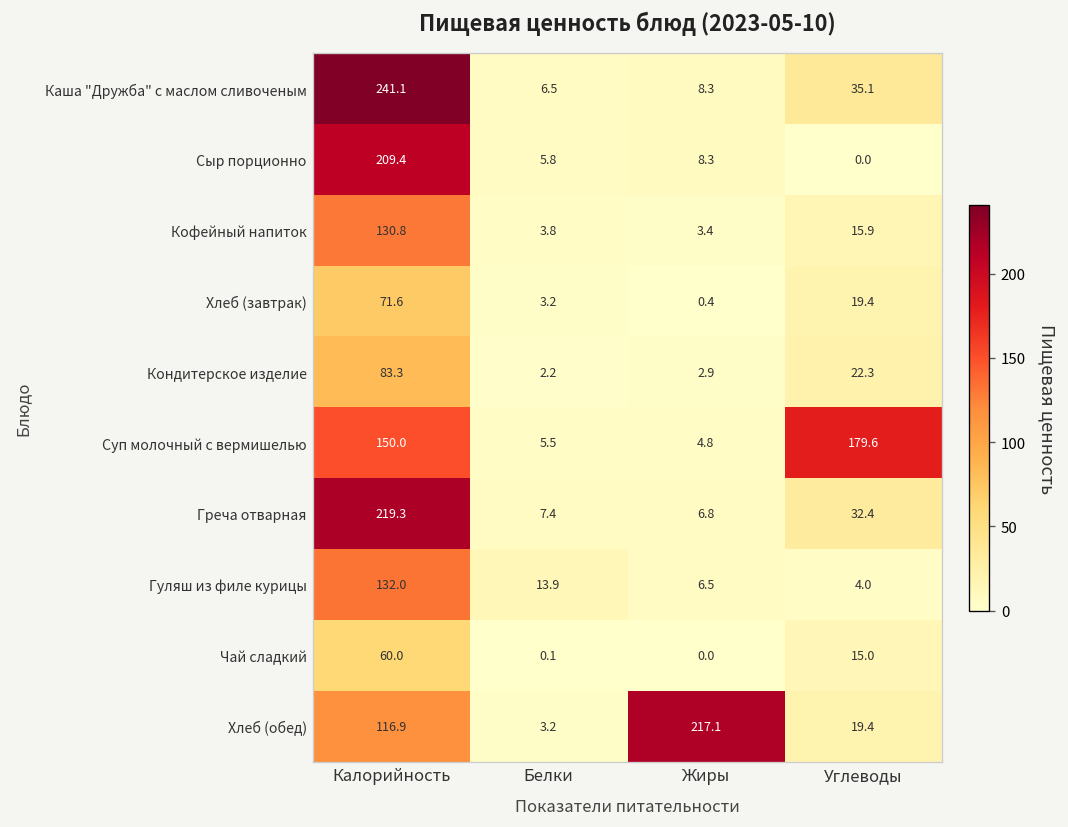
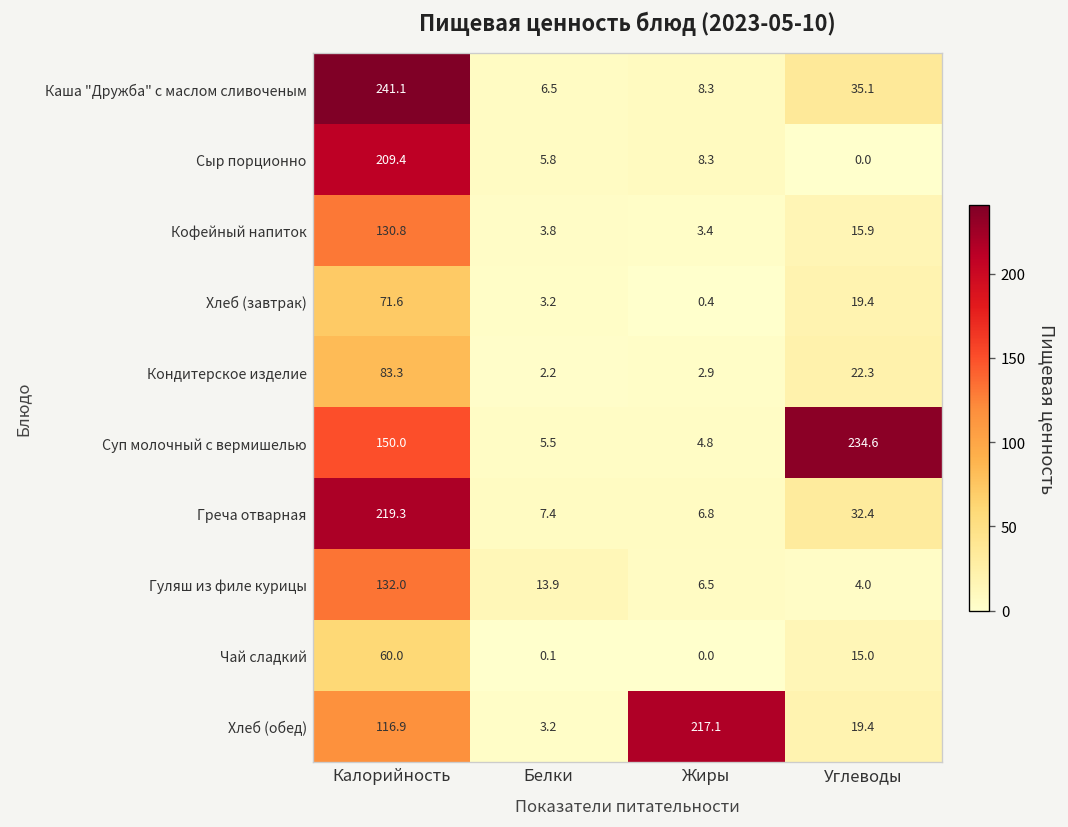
  {
    "Каша \"Дружба\" с маслом сливоченым": {
      "Калорийность": 241.1,
      "Белки": 6.5,
      "Жиры": 8.3,
      "Углеводы": 35.1
    },
    "Сыр порционно": {
      "Калорийность": 209.4,
      "Белки": 5.8,
      "Жиры": 8.3,
      "Углеводы": 0.0
    },
    "Кофейный напиток": {
      "Калорийность": 130.8,
      "Белки": 3.8,
      "Жиры": 3.4,
      "Углеводы": 15.9
    },
    "Хлеб (завтрак)": {
      "Калорийность": 71.6,
      "Белки": 3.2,
      "Жиры": 0.4,
      "Углеводы": 19.4
    },
    "Кондитерское изделие": {
      "Калорийность": 83.3,
      "Белки": 2.2,
      "Жиры": 2.9,
      "Углеводы": 22.3
    },
    "Суп молочный с вермишелью": {
      "Калорийность": 150.0,
      "Белки": 5.5,
      "Жиры": 4.8,
-     "Углеводы": 179.6
+     "Углеводы": 234.6
    },
    "Греча отварная": {
      "Калорийность": 219.3,
      "Белки": 7.4,
      "Жиры": 6.8,
      "Углеводы": 32.4
    },
    "Гуляш из филе курицы": {
      "Калорийность": 132.0,
      "Белки": 13.9,
      "Жиры": 6.5,
      "Углеводы": 4.0
    },
    "Чай сладкий": {
      "Калорийность": 60.0,
      "Белки": 0.1,
      "Жиры": 0.0,
      "Углеводы": 15.0
    },
    "Хлеб (обед)": {
      "Калорийность": 116.9,
      "Белки": 3.2,
      "Жиры": 217.1,
      "Углеводы": 19.4
    }
  }
